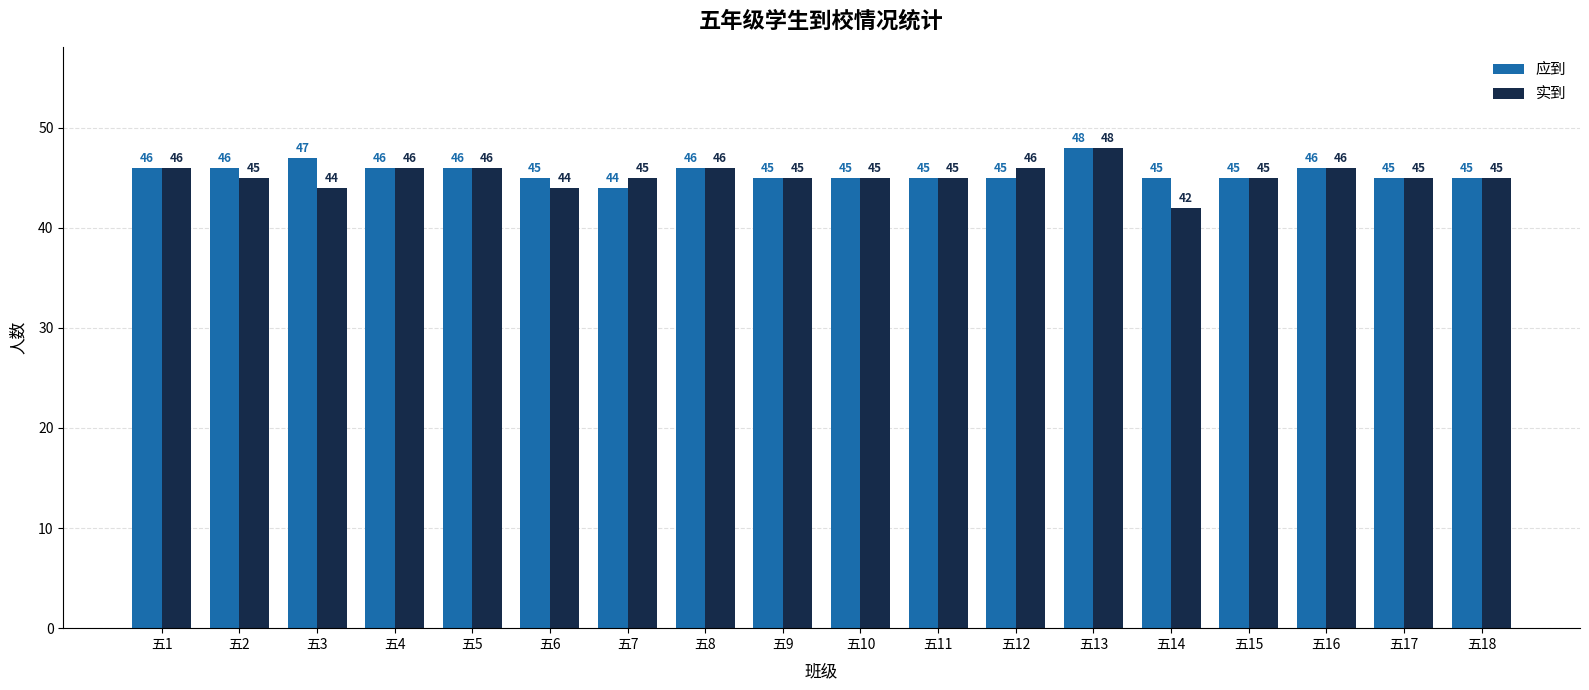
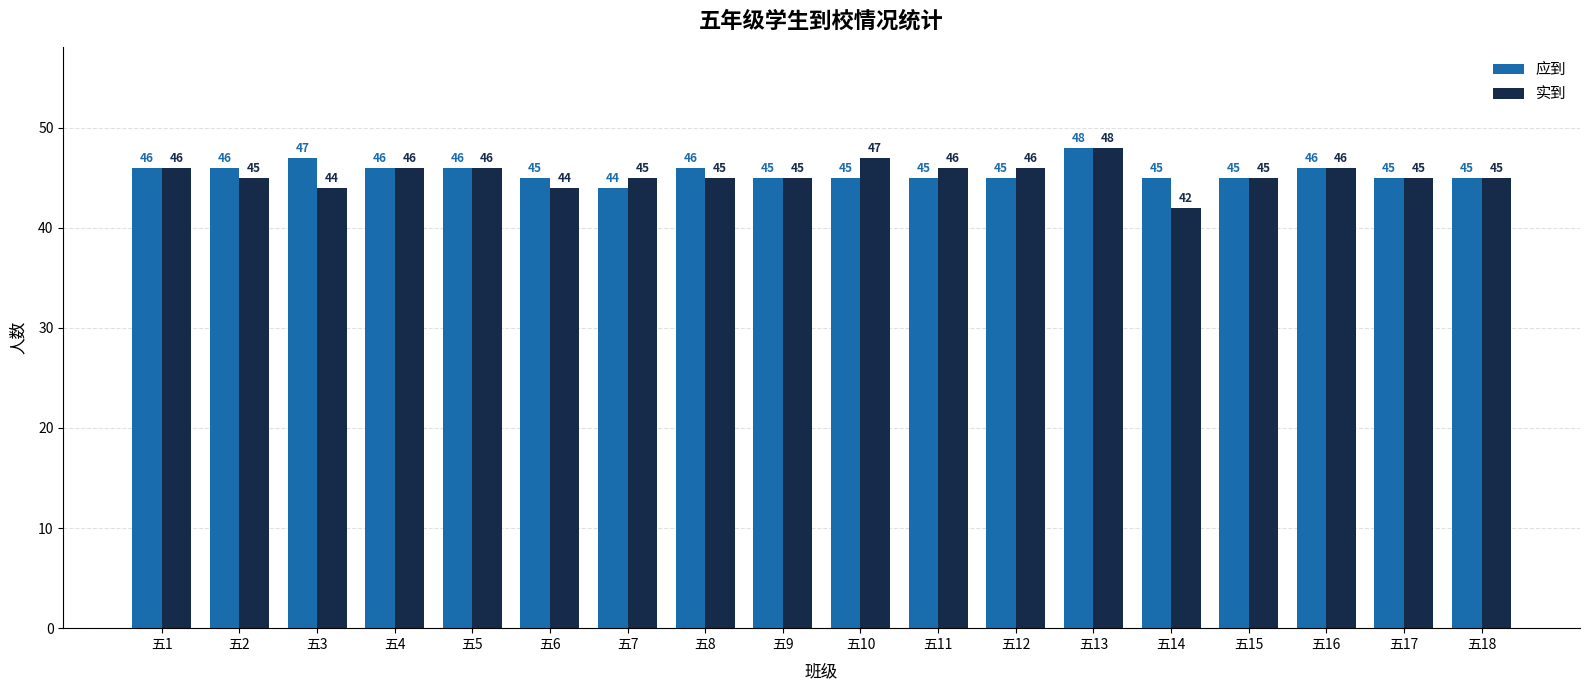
  {
    "应到": {
      "五1": 46,
      "五2": 46,
      "五3": 47,
      "五4": 46,
      "五5": 46,
      "五6": 45,
      "五7": 44,
      "五8": 46,
      "五9": 45,
      "五10": 45,
      "五11": 45,
      "五12": 45,
      "五13": 48,
      "五14": 45,
      "五15": 45,
      "五16": 46,
      "五17": 45,
      "五18": 45
    },
    "实到": {
      "五1": 46,
      "五2": 45,
      "五3": 44,
      "五4": 46,
      "五5": 46,
      "五6": 44,
      "五7": 45,
-     "五8": 46,
+     "五8": 45,
      "五9": 45,
-     "五10": 45,
-     "五11": 45,
+     "五10": 47,
+     "五11": 46,
      "五12": 46,
      "五13": 48,
      "五14": 42,
      "五15": 45,
      "五16": 46,
      "五17": 45,
      "五18": 45
    }
  }
